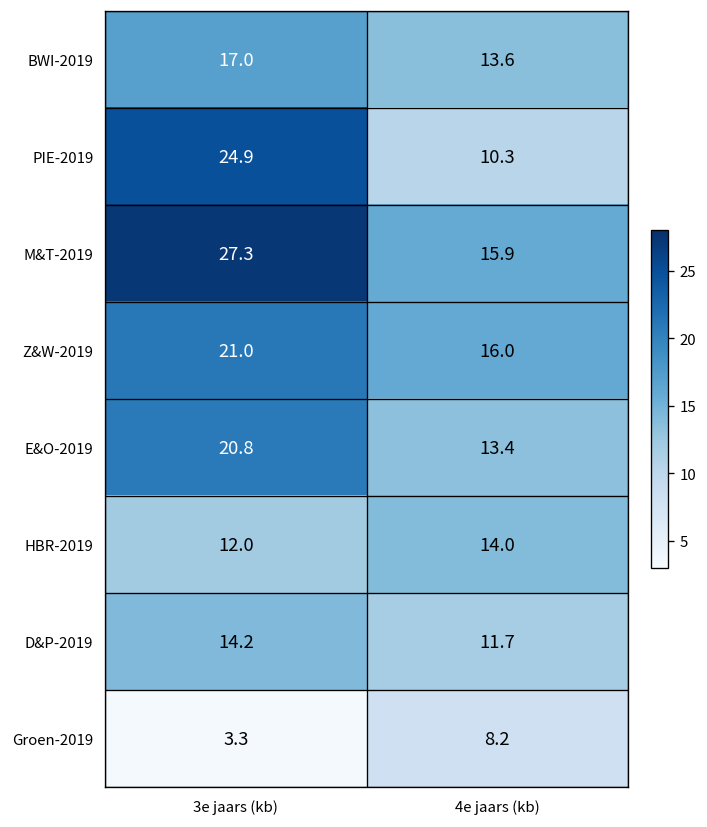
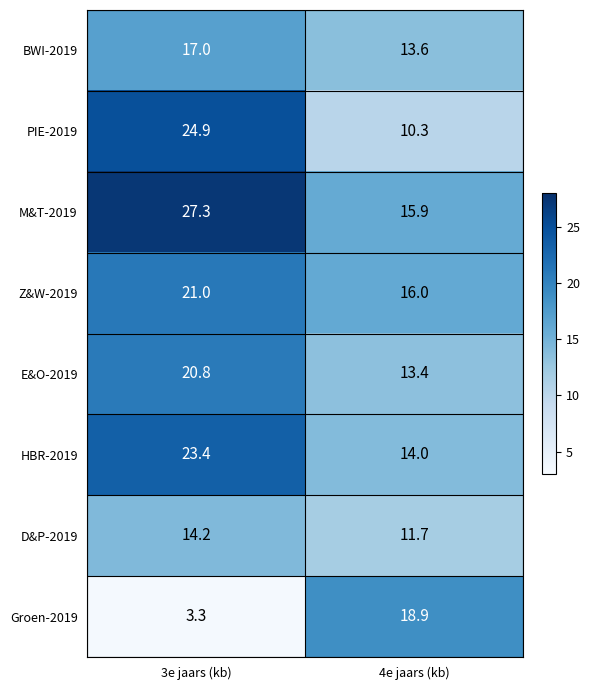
  {
    "BWI-2019": {
      "3e jaars (kb)": 17.0,
      "4e jaars (kb)": 13.6
    },
    "PIE-2019": {
      "3e jaars (kb)": 24.9,
      "4e jaars (kb)": 10.3
    },
    "M&T-2019": {
      "3e jaars (kb)": 27.3,
      "4e jaars (kb)": 15.9
    },
    "Z&W-2019": {
      "3e jaars (kb)": 21.0,
      "4e jaars (kb)": 16.0
    },
    "E&O-2019": {
      "3e jaars (kb)": 20.8,
      "4e jaars (kb)": 13.4
    },
    "HBR-2019": {
-     "3e jaars (kb)": 12.0,
+     "3e jaars (kb)": 23.4,
      "4e jaars (kb)": 14.0
    },
    "D&P-2019": {
      "3e jaars (kb)": 14.2,
      "4e jaars (kb)": 11.7
    },
    "Groen-2019": {
      "3e jaars (kb)": 3.3,
-     "4e jaars (kb)": 8.2
+     "4e jaars (kb)": 18.9
    }
  }
